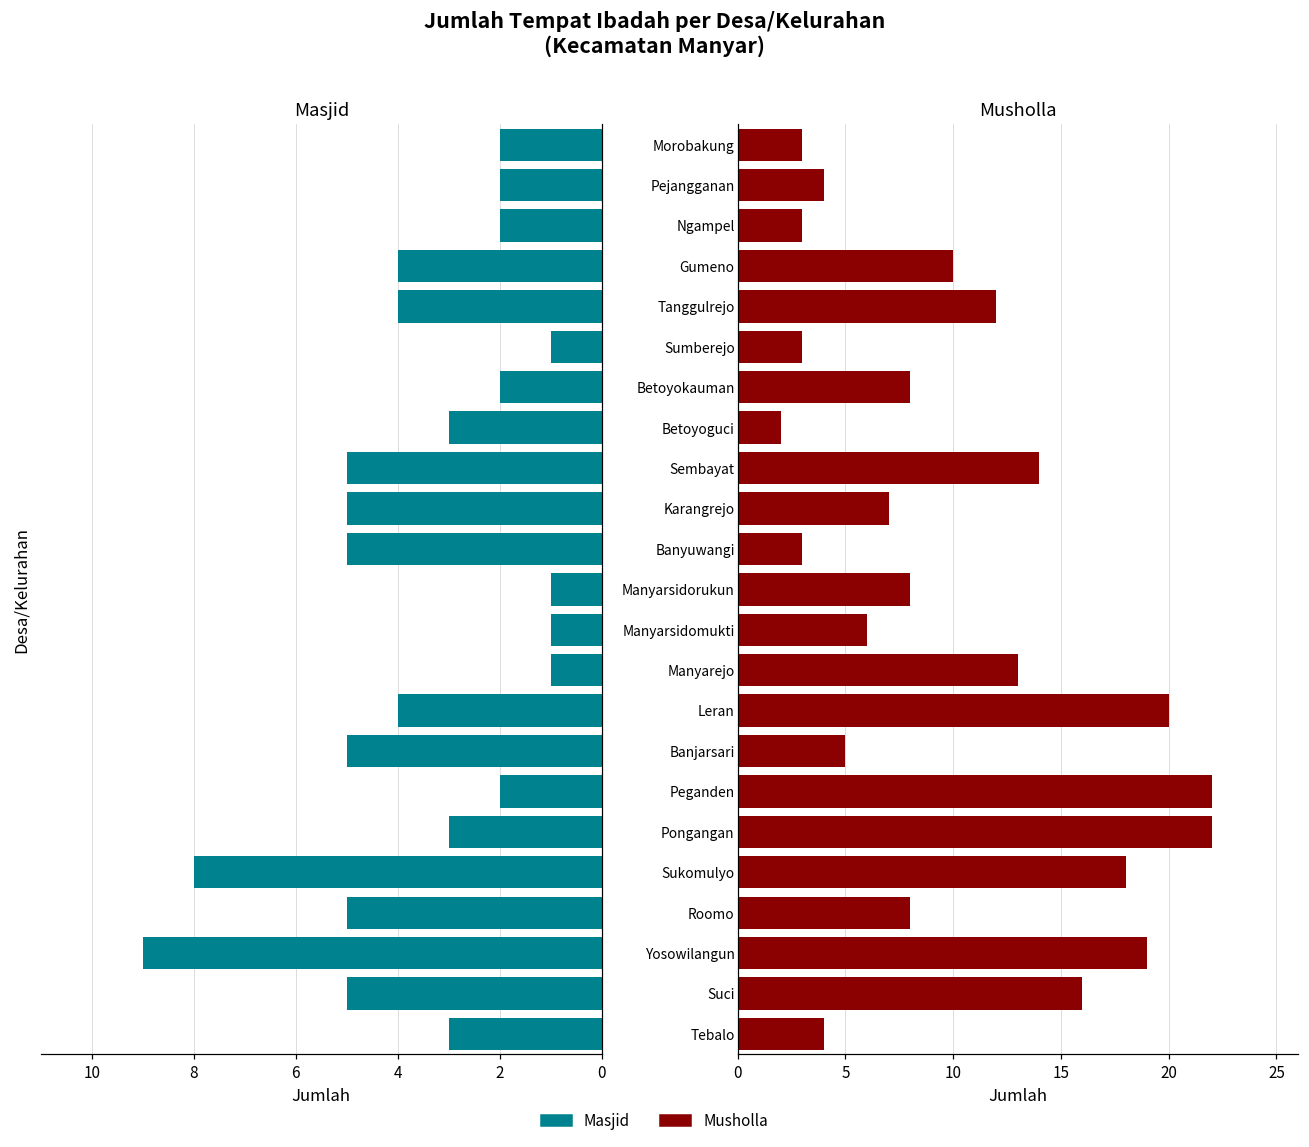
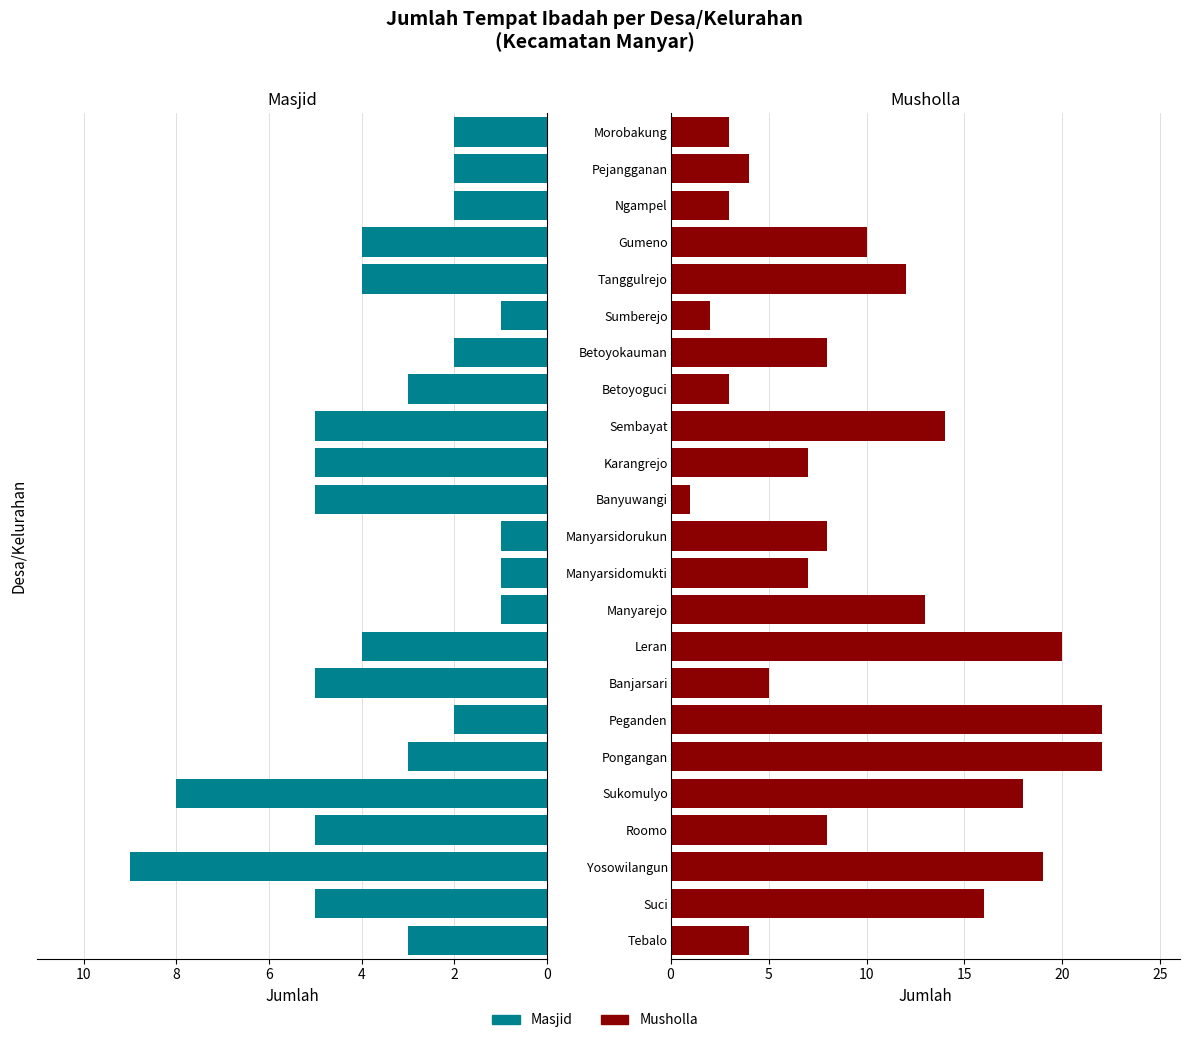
  {
    "Musholla": {
      "Morobakung": 3,
      "Pejangganan": 4,
      "Ngampel": 3,
      "Gumeno": 10,
      "Tanggulrejo": 12,
-     "Sumberejo": 3,
+     "Sumberejo": 2,
      "Betoyokauman": 8,
-     "Betoyoguci": 2,
+     "Betoyoguci": 3,
      "Sembayat": 14,
      "Karangrejo": 7,
-     "Banyuwangi": 3,
+     "Banyuwangi": 1,
      "Manyarsidorukun": 8,
-     "Manyarsidomukti": 6,
+     "Manyarsidomukti": 7,
      "Manyarejo": 13,
      "Leran": 20,
      "Banjarsari": 5,
      "Peganden": 22,
      "Pongangan": 22,
      "Sukomulyo": 18,
      "Roomo": 8,
      "Yosowilangun": 19,
      "Suci": 16,
      "Tebalo": 4
    }
  }
